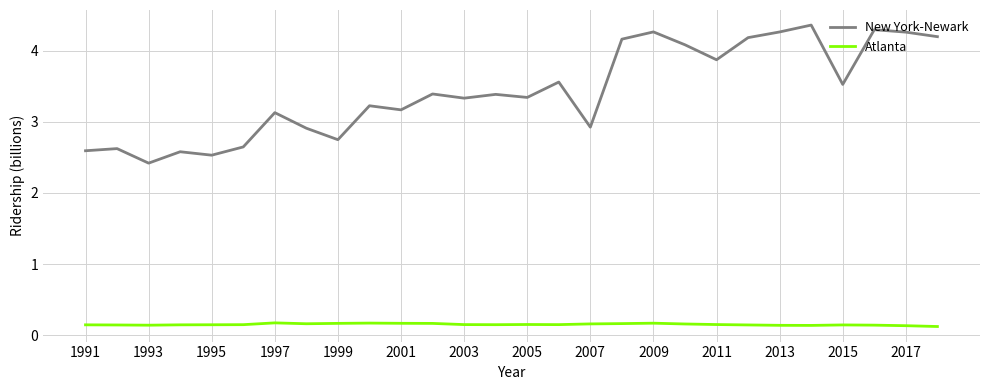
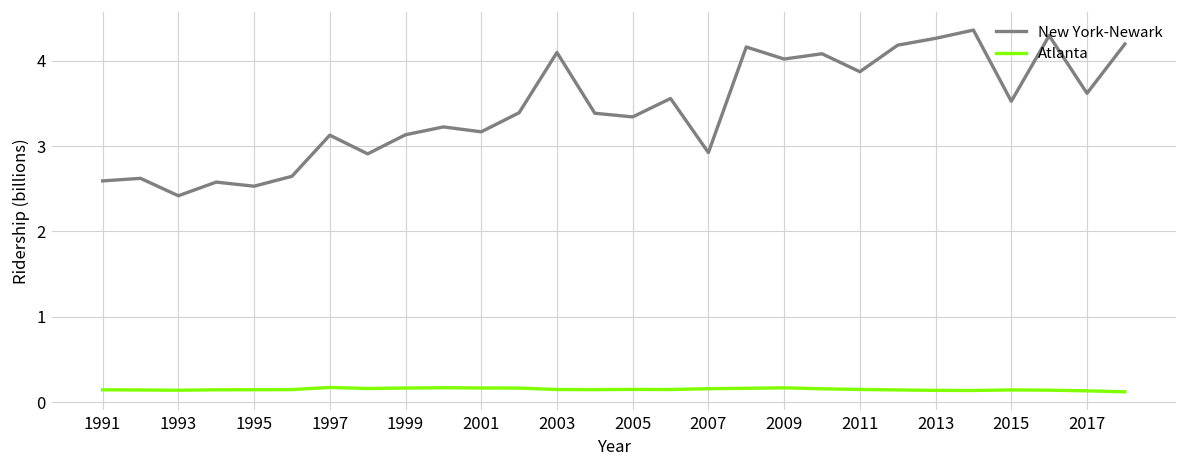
  {
    "New York-Newark": {
      "1991": 2.6,
      "1993": 2.4,
      "1995": 2.5,
      "1997": 3.1,
-     "1999": 2.7,
+     "1999": 3.1,
      "2001": 3.2,
-     "2003": 3.3,
+     "2003": 4.1,
      "2005": 3.3,
      "2007": 2.9,
-     "2009": 4.3,
+     "2009": 4.0,
      "2011": 3.9,
      "2013": 4.3,
      "2015": 3.5,
-     "2017": 4.3
+     "2017": 3.6
    },
    "Atlanta": {
      "1991": 0.1,
      "1993": 0.1,
      "1995": 0.1,
      "1997": 0.2,
      "1999": 0.2,
      "2001": 0.2,
      "2003": 0.1,
      "2005": 0.2,
      "2007": 0.2,
      "2009": 0.2,
      "2011": 0.1,
      "2013": 0.1,
      "2015": 0.1,
      "2017": 0.1
    }
  }
